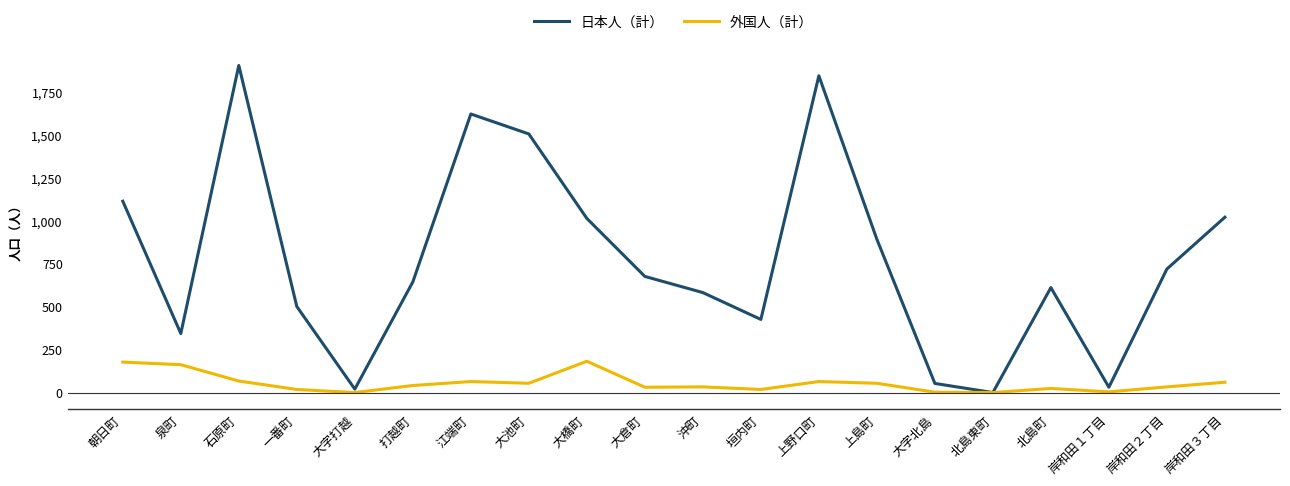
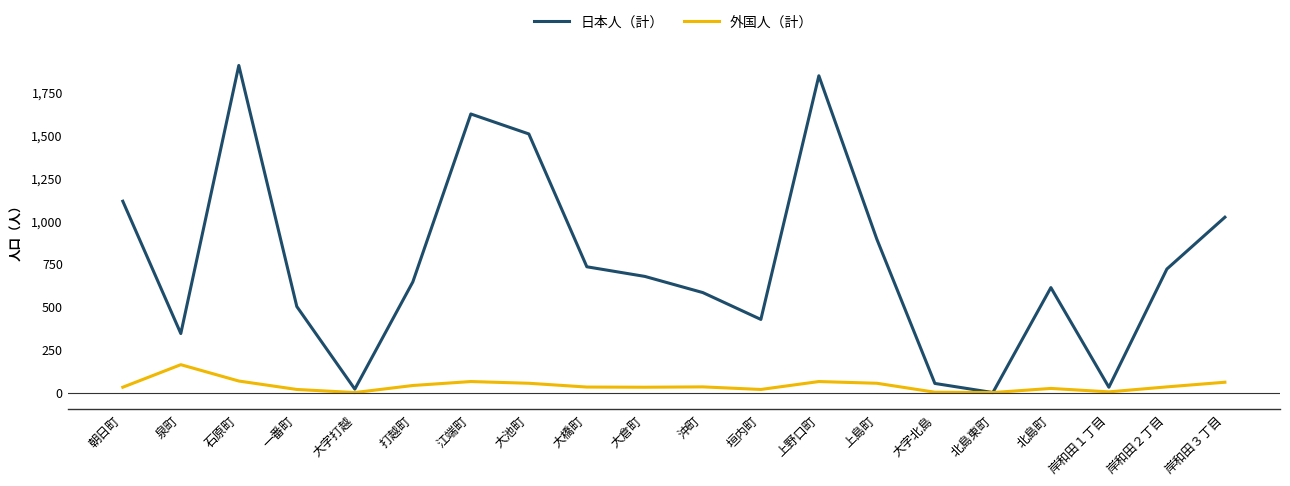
  {
    "日本人（計）": {
      "朝日町": "1,110",
      "泉町": "340",
      "石原町": "1,900",
      "一番町": "500",
      "大字打越": "20",
      "打越町": "640",
      "江端町": "1,620",
      "大池町": "1,500",
-     "大橋町": "1,010",
+     "大橋町": "730",
      "大倉町": "680",
      "沖町": "580",
      "垣内町": "430",
      "上野口町": "1,840",
      "上島町": "890",
      "大字北島": "50",
      "北島町": "610",
      "岸和田１丁目": "30",
      "岸和田２丁目": "720",
      "岸和田３丁目": "1,020"
    },
    "外国人（計）": {
-     "朝日町": "180",
+     "朝日町": "30",
      "泉町": "160",
      "石原町": "70",
      "一番町": "20",
      "大字打越": "0",
      "打越町": "40",
      "江端町": "60",
      "大池町": "50",
-     "大橋町": "180",
+     "大橋町": "30",
      "大倉町": "30",
      "沖町": "30",
      "垣内町": "20",
      "上野口町": "60",
      "上島町": "50",
      "大字北島": "0",
      "北島町": "20",
      "岸和田１丁目": "0",
      "岸和田２丁目": "30",
      "岸和田３丁目": "60"
    }
  }
